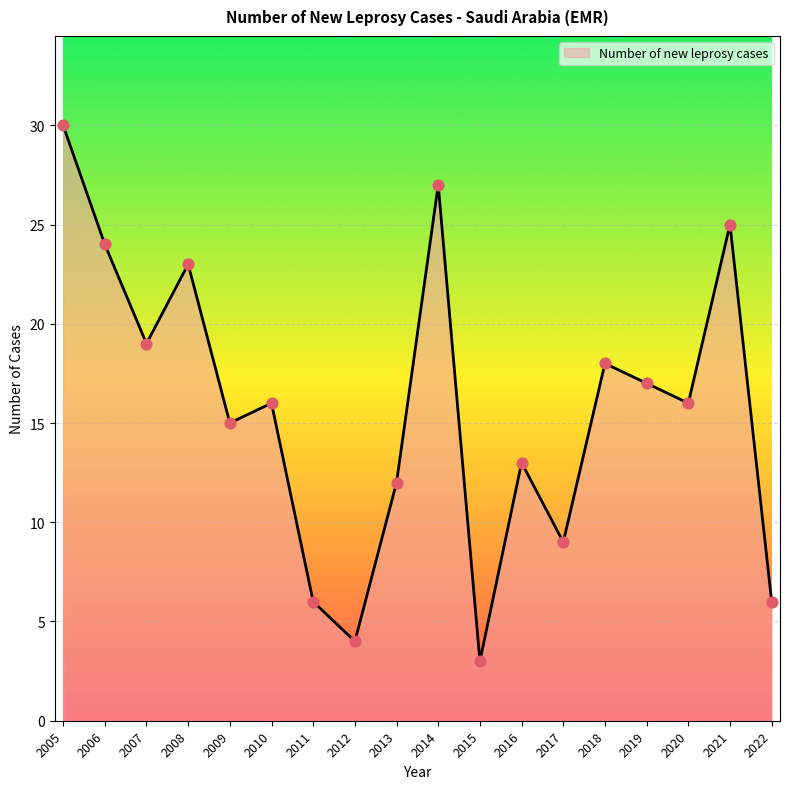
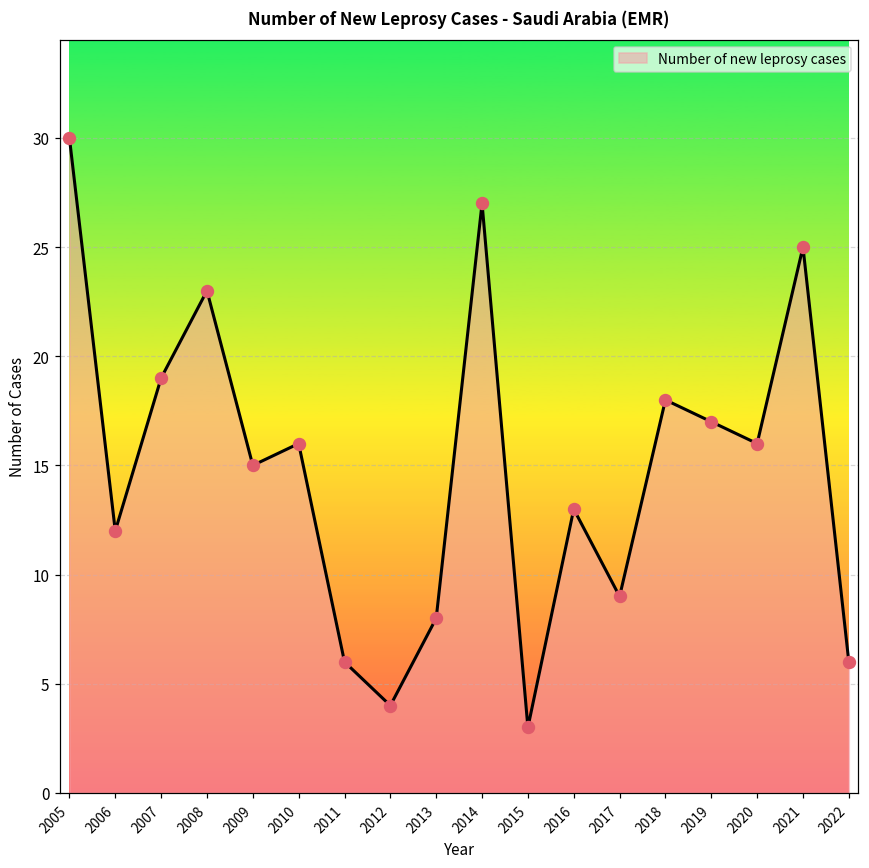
  {
    "2005": 30,
-   "2006": 24,
+   "2006": 12,
    "2007": 19,
    "2008": 23,
    "2009": 15,
    "2010": 16,
    "2011": 6,
    "2012": 4,
-   "2013": 12,
+   "2013": 8,
    "2014": 27,
    "2015": 3,
    "2016": 13,
    "2017": 9,
    "2018": 18,
    "2019": 17,
    "2020": 16,
    "2021": 25,
    "2022": 6
  }
